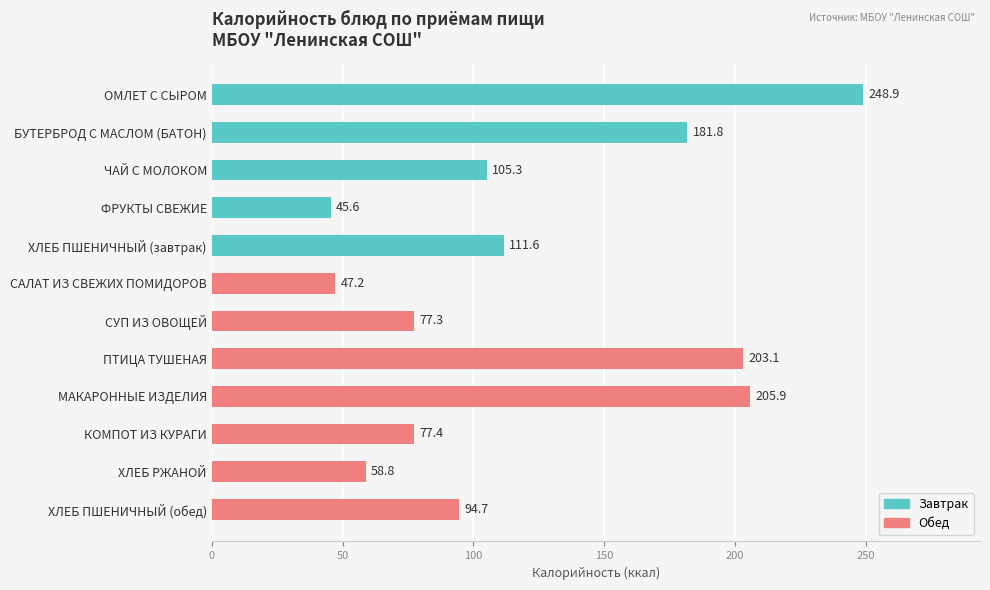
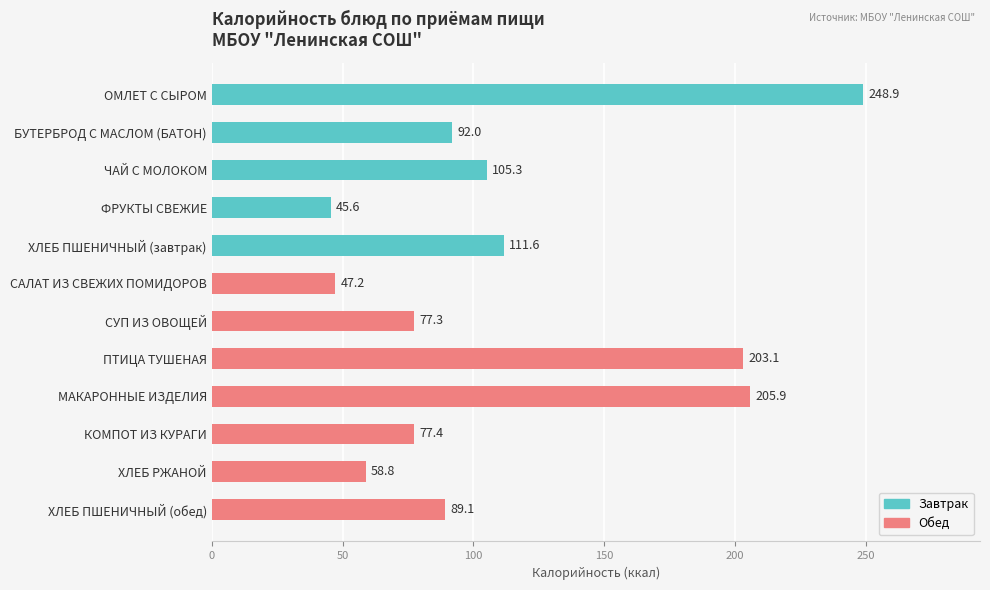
  {
    "ОМЛЕТ С СЫРОМ": 248.9,
-   "БУТЕРБРОД С МАСЛОМ (БАТОН)": 181.8,
+   "БУТЕРБРОД С МАСЛОМ (БАТОН)": 92.0,
    "ЧАЙ С МОЛОКОМ": 105.3,
    "ФРУКТЫ СВЕЖИЕ": 45.6,
    "ХЛЕБ ПШЕНИЧНЫЙ (завтрак)": 111.6,
    "САЛАТ ИЗ СВЕЖИХ ПОМИДОРОВ": 47.2,
    "СУП ИЗ ОВОЩЕЙ": 77.3,
    "ПТИЦА ТУШЕНАЯ": 203.1,
    "МАКАРОННЫЕ ИЗДЕЛИЯ": 205.9,
    "КОМПОТ ИЗ КУРАГИ": 77.4,
    "ХЛЕБ РЖАНОЙ": 58.8,
-   "ХЛЕБ ПШЕНИЧНЫЙ (обед)": 94.7
+   "ХЛЕБ ПШЕНИЧНЫЙ (обед)": 89.1
  }
